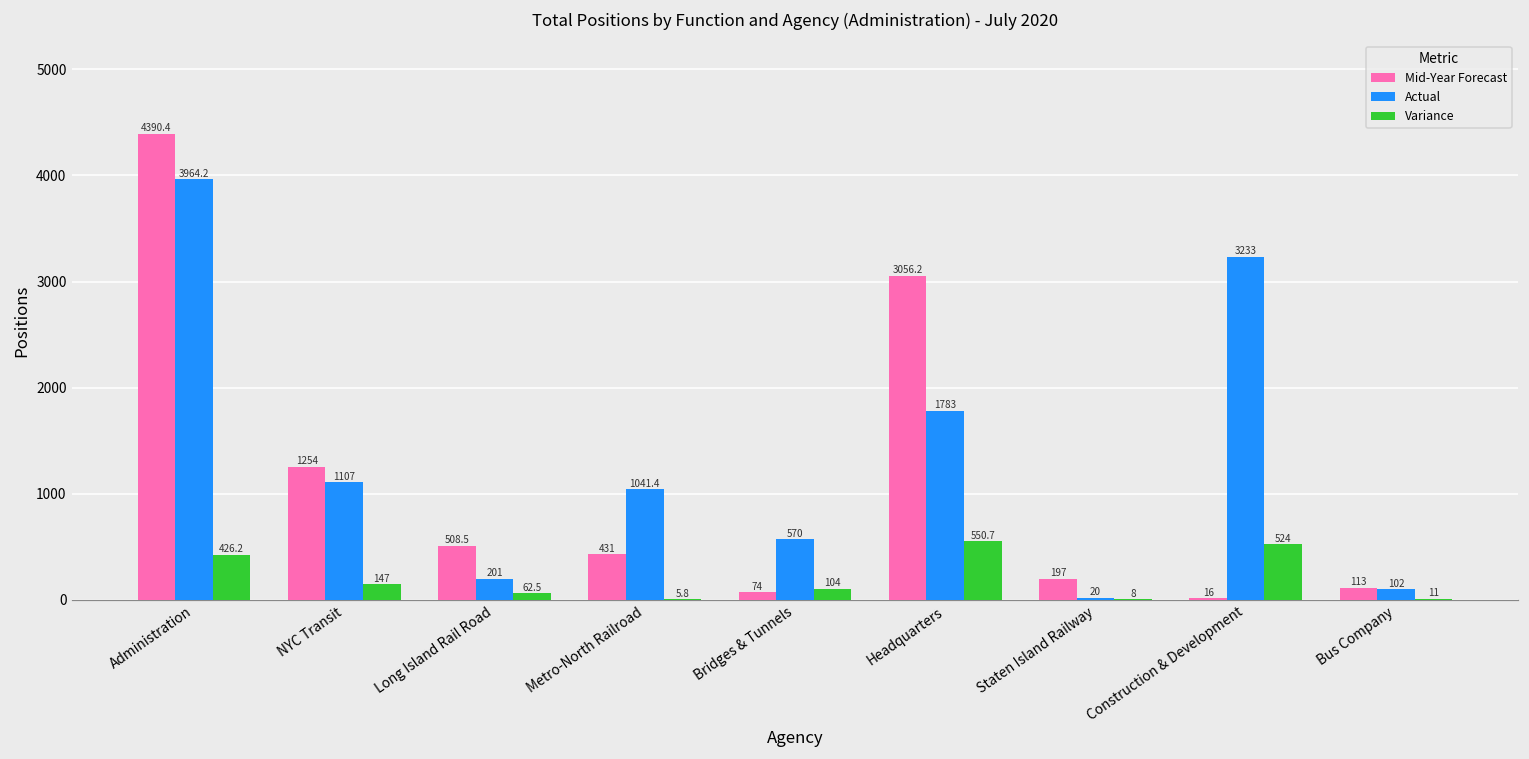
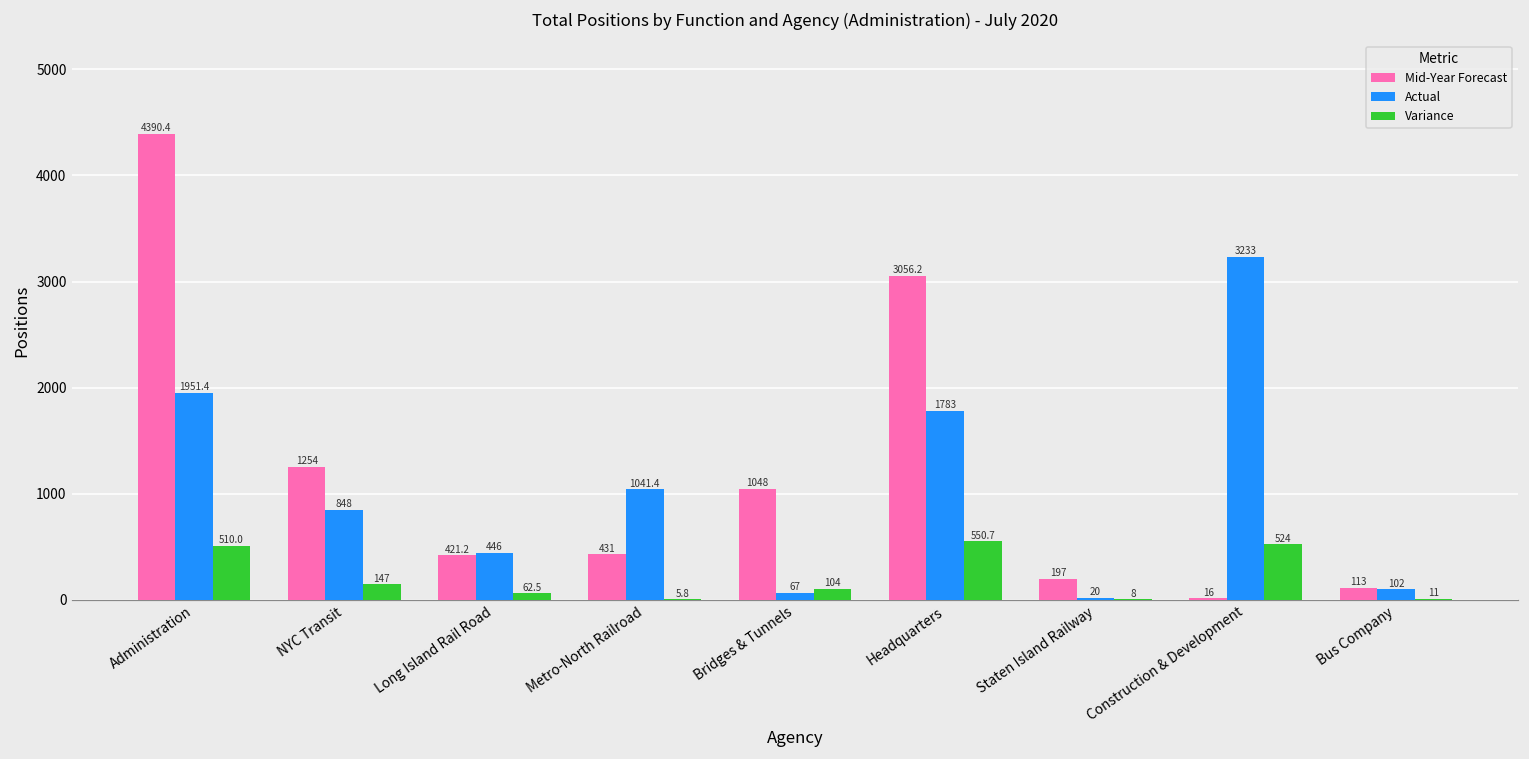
  {
    "Mid-Year Forecast": {
      "Administration": 4390.4,
      "NYC Transit": 1254,
-     "Long Island Rail Road": 508.5,
+     "Long Island Rail Road": 421.2,
      "Metro-North Railroad": 431,
-     "Bridges & Tunnels": 74,
+     "Bridges & Tunnels": 1048,
      "Headquarters": 3056.2,
      "Staten Island Railway": 197,
      "Construction & Development": 16,
      "Bus Company": 113
    },
    "Actual": {
-     "Administration": 3964.2,
-     "NYC Transit": 1107,
-     "Long Island Rail Road": 201,
+     "Administration": 1951.4,
+     "NYC Transit": 848,
+     "Long Island Rail Road": 446,
      "Metro-North Railroad": 1041.4,
-     "Bridges & Tunnels": 570,
+     "Bridges & Tunnels": 67,
      "Headquarters": 1783,
      "Staten Island Railway": 20,
      "Construction & Development": 3233,
      "Bus Company": 102
    },
    "Variance": {
-     "Administration": 426.2,
+     "Administration": 510.0,
      "NYC Transit": 147,
      "Long Island Rail Road": 62.5,
      "Metro-North Railroad": 5.8,
      "Bridges & Tunnels": 104,
      "Headquarters": 550.7,
      "Staten Island Railway": 8,
      "Construction & Development": 524,
      "Bus Company": 11
    }
  }
